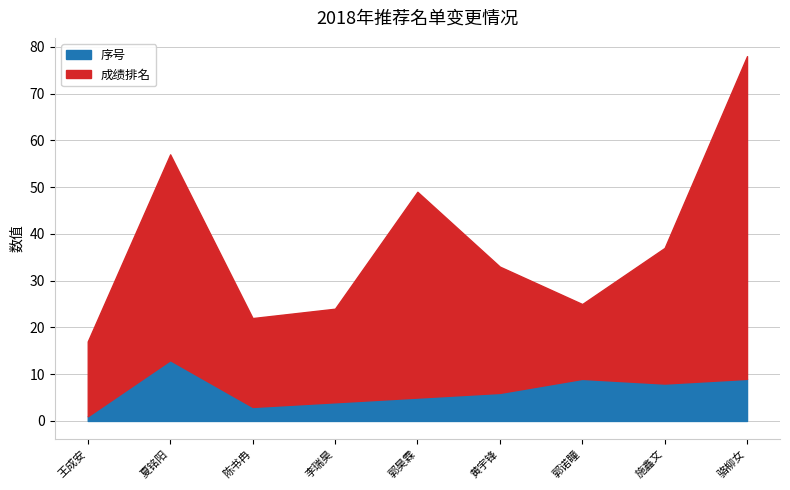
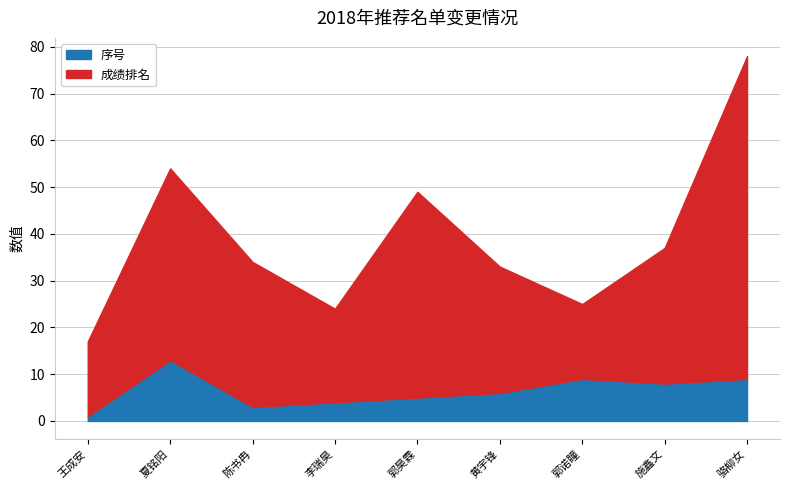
  {
    "序号": {
      "王成安": 1,
      "夏铭阳": 13,
      "陈书冉": 3,
      "李瑞昊": 4,
      "郭昊霖": 5,
      "黄宇锋": 6,
      "郭诺瞳": 9,
      "施鑫文": 8,
      "骆柳女": 9
    },
    "成绩排名": {
      "王成安": 16,
-     "夏铭阳": 44,
-     "陈书冉": 19,
+     "夏铭阳": 41,
+     "陈书冉": 31,
      "李瑞昊": 20,
      "郭昊霖": 44,
      "黄宇锋": 27,
      "郭诺瞳": 16,
      "施鑫文": 29,
      "骆柳女": 69
    }
  }
